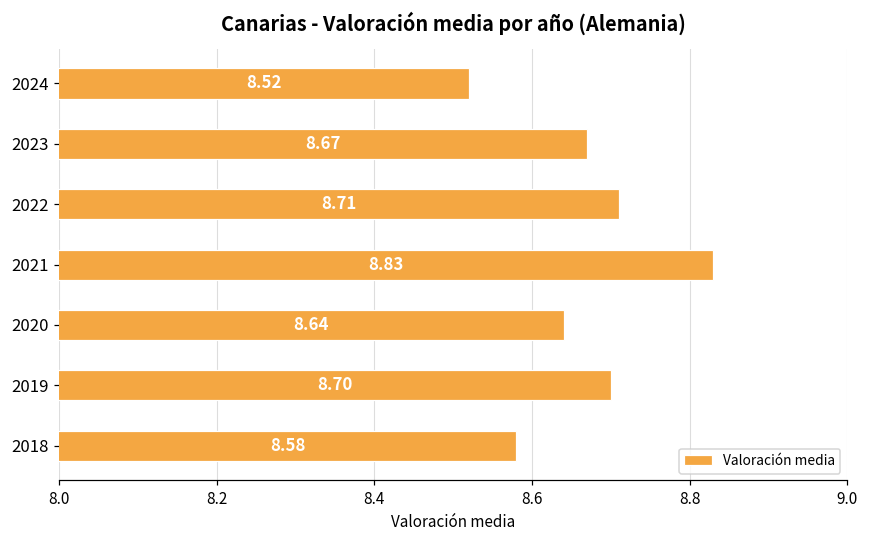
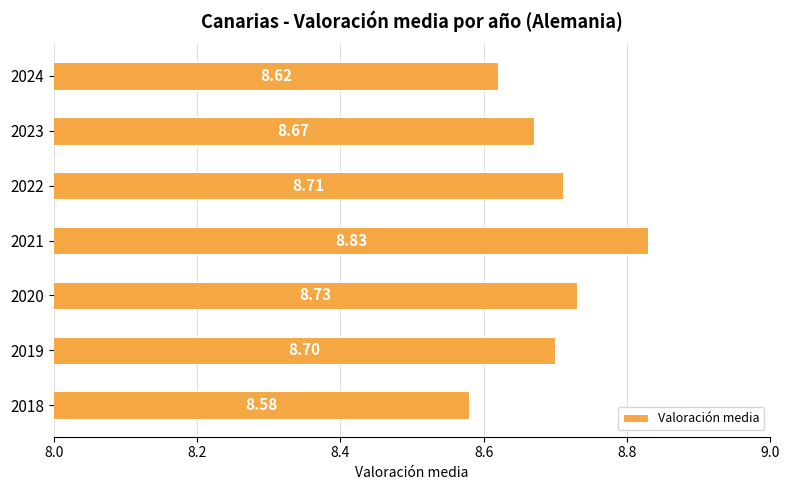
  {
-   "2024": 8.52,
+   "2024": 8.62,
    "2023": 8.67,
    "2022": 8.71,
    "2021": 8.83,
-   "2020": 8.64,
+   "2020": 8.73,
    "2019": 8.70,
    "2018": 8.58
  }
